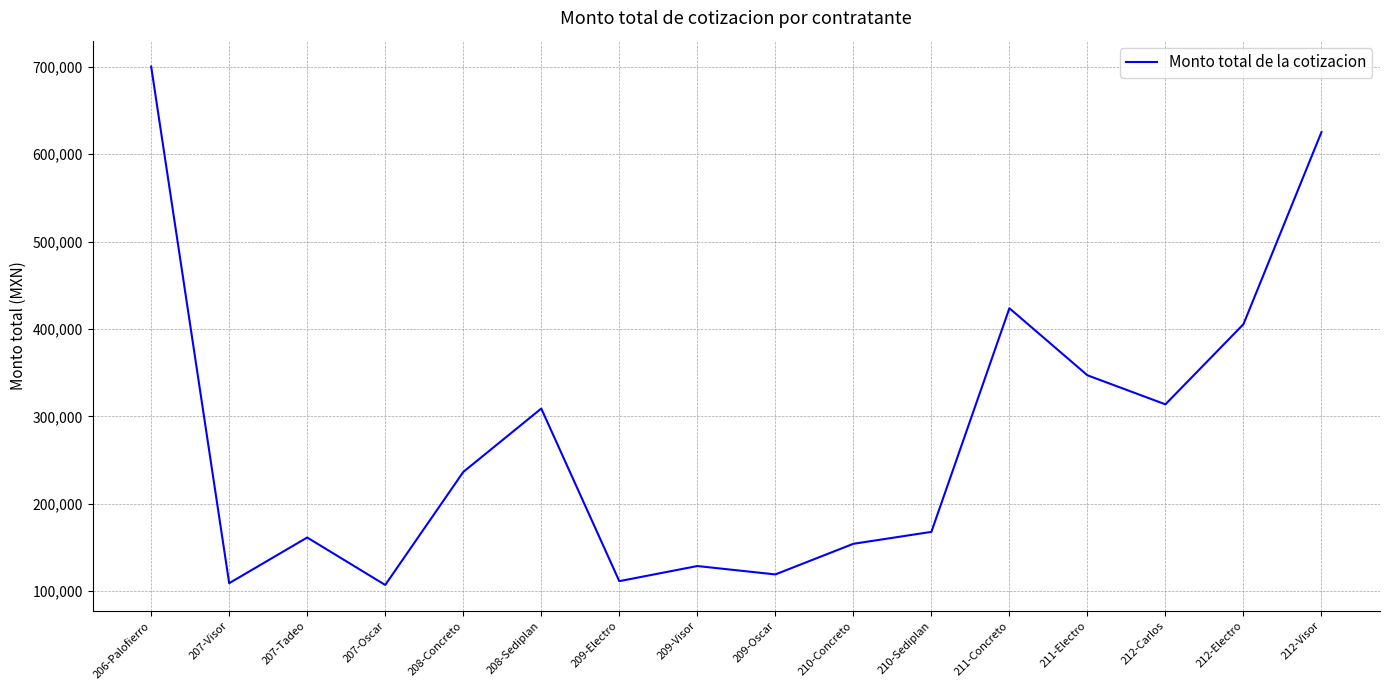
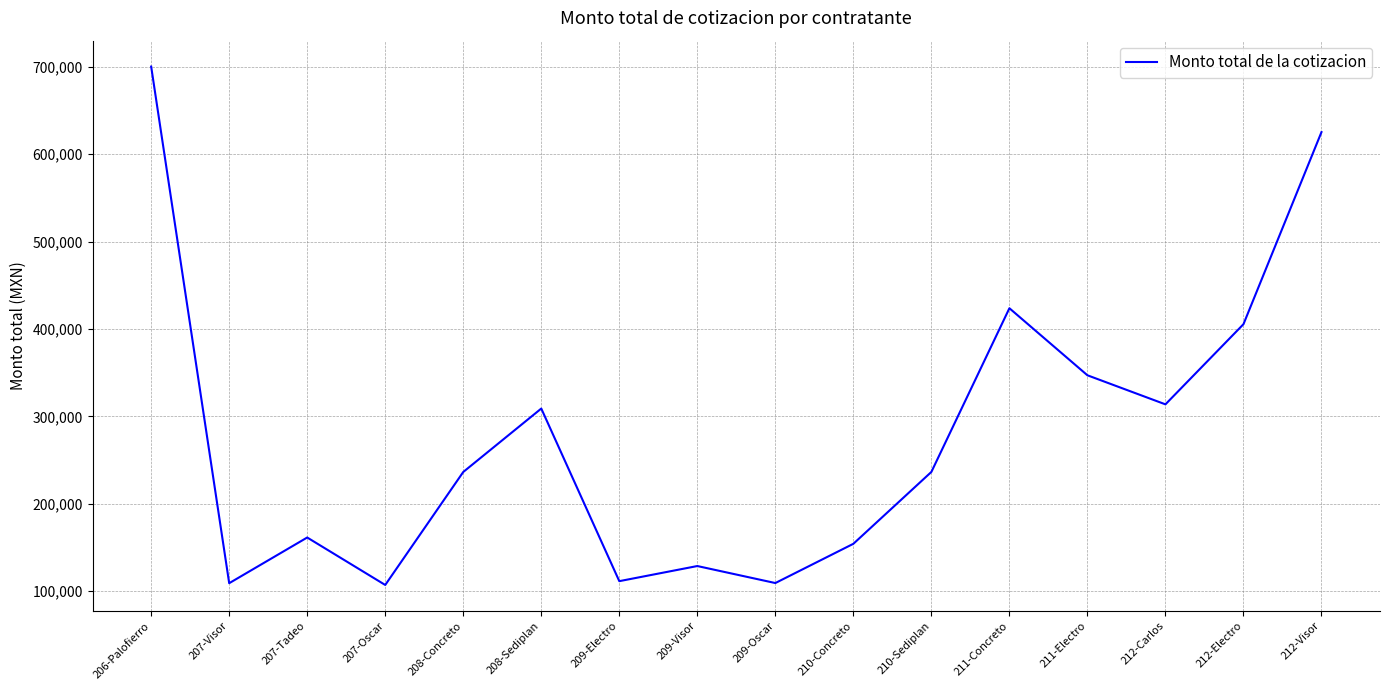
  {
    "206-Palofierro": "700,000",
    "207-Visor": "110,000",
    "207-Tadeo": "160,000",
    "207-Oscar": "110,000",
    "208-Concreto": "240,000",
    "208-Sediplan": "310,000",
    "209-Electro": "110,000",
    "209-Visor": "130,000",
-   "209-Oscar": "120,000",
+   "209-Oscar": "110,000",
    "210-Concreto": "150,000",
-   "210-Sediplan": "170,000",
+   "210-Sediplan": "240,000",
    "211-Concreto": "420,000",
    "211-Electro": "350,000",
    "212-Carlos": "310,000",
    "212-Electro": "410,000",
    "212-Visor": "630,000"
  }
